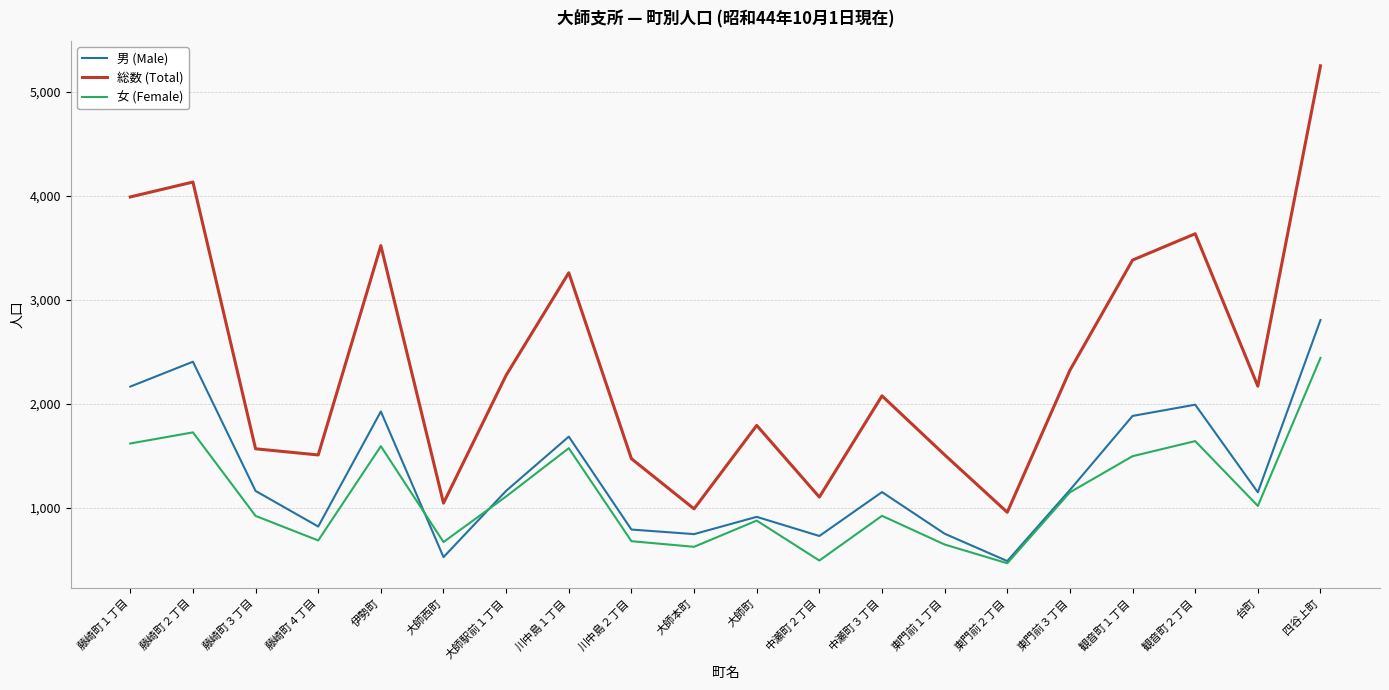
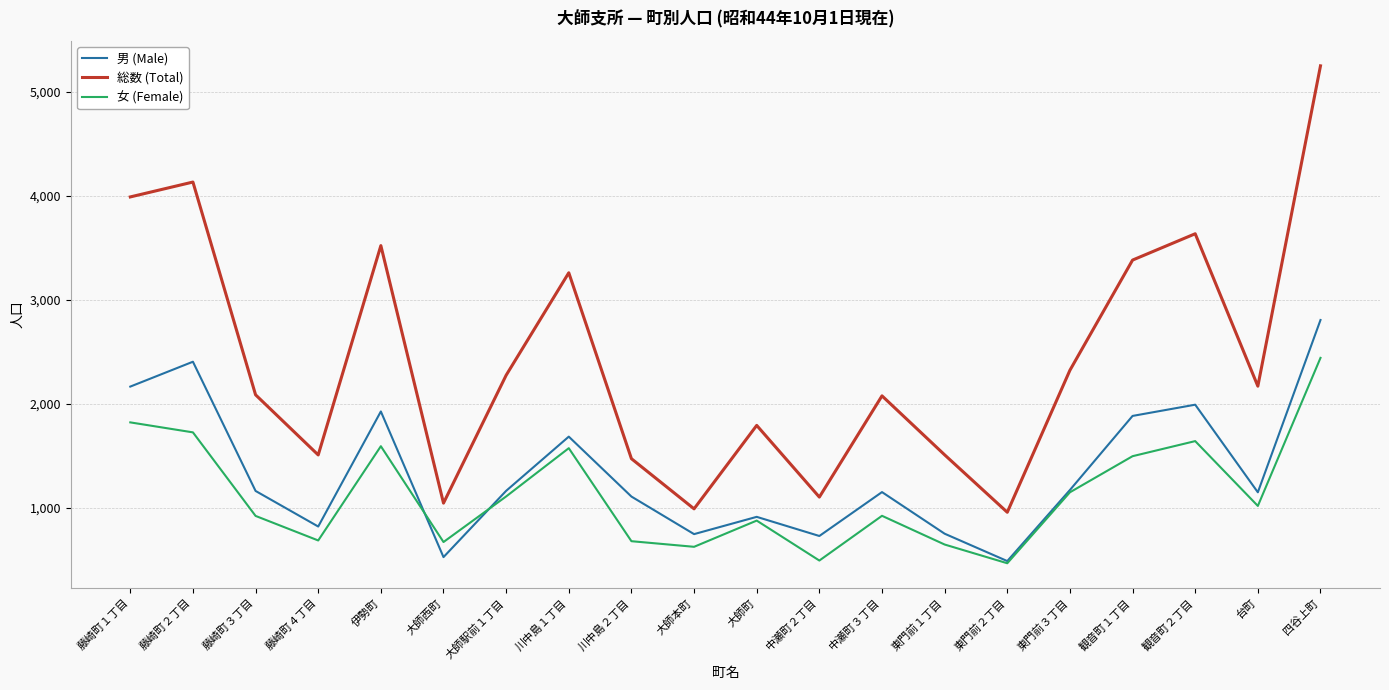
  {
    "男 (Male)": {
      "藤崎町１丁目": "2,170",
      "藤崎町２丁目": "2,410",
      "藤崎町３丁目": "1,160",
      "藤崎町４丁目": "820",
      "伊勢町": "1,930",
      "大師西町": "530",
      "大師駅前１丁目": "1,170",
      "川中島１丁目": "1,690",
-     "川中島２丁目": "790",
+     "川中島２丁目": "1,110",
      "大師本町": "750",
      "大師町": "920",
      "中瀬町２丁目": "730",
      "中瀬町３丁目": "1,150",
      "東門前１丁目": "750",
      "観音町１丁目": "1,890",
      "観音町２丁目": "1,990",
      "台町": "1,150",
      "四谷上町": "2,810"
    },
    "総数 (Total)": {
      "藤崎町１丁目": "3,990",
      "藤崎町２丁目": "4,130",
-     "藤崎町３丁目": "1,570",
+     "藤崎町３丁目": "2,090",
      "藤崎町４丁目": "1,510",
      "伊勢町": "3,520",
      "大師西町": "1,050",
      "大師駅前１丁目": "2,280",
      "川中島１丁目": "3,260",
      "川中島２丁目": "1,470",
      "大師本町": "990",
      "大師町": "1,790",
      "中瀬町２丁目": "1,110",
      "中瀬町３丁目": "2,080",
      "東門前１丁目": "1,510",
      "東門前２丁目": "960",
      "東門前３丁目": "2,320",
      "観音町１丁目": "3,380",
      "観音町２丁目": "3,640",
      "台町": "2,170",
      "四谷上町": "5,250"
    },
    "女 (Female)": {
-     "藤崎町１丁目": "1,620",
+     "藤崎町１丁目": "1,820",
      "藤崎町２丁目": "1,730",
      "藤崎町３丁目": "920",
      "藤崎町４丁目": "690",
      "伊勢町": "1,590",
      "大師西町": "670",
      "大師駅前１丁目": "1,110",
      "川中島１丁目": "1,580",
      "川中島２丁目": "680",
      "大師本町": "630",
      "大師町": "880",
      "中瀬町２丁目": "500",
      "中瀬町３丁目": "930",
      "東門前１丁目": "650",
      "観音町１丁目": "1,500",
      "観音町２丁目": "1,640",
      "台町": "1,020",
      "四谷上町": "2,440"
    }
  }
